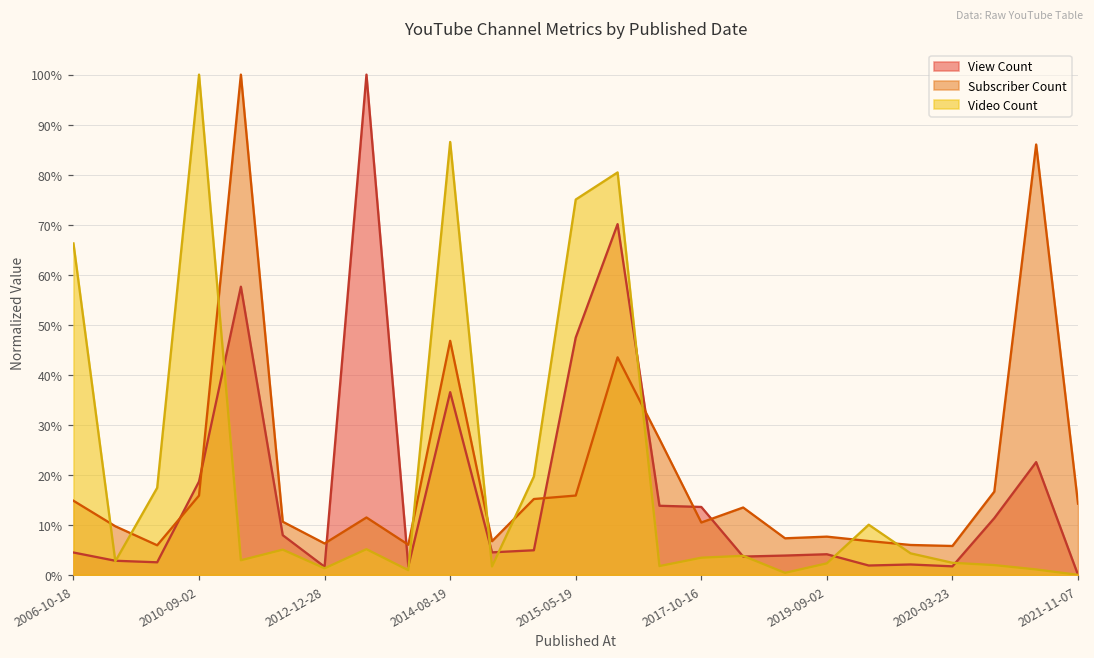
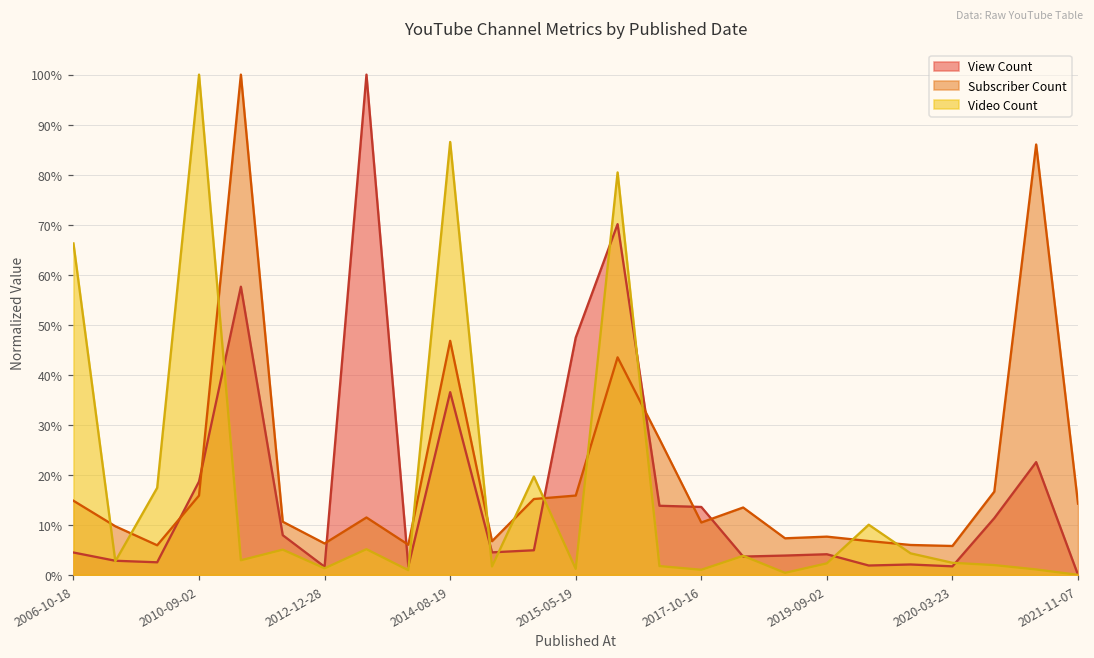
  {
    "Video Count": {
      "2006-10-18": "66%",
      "2010-09-02": "100%",
      "2014-08-19": "87%",
-     "2015-05-19": "75%",
-     "2017-10-16": "3%",
+     "2015-05-19": "1%",
+     "2017-10-16": "1%",
      "2019-09-02": "2%",
      "2020-03-23": "2%"
    }
  }
